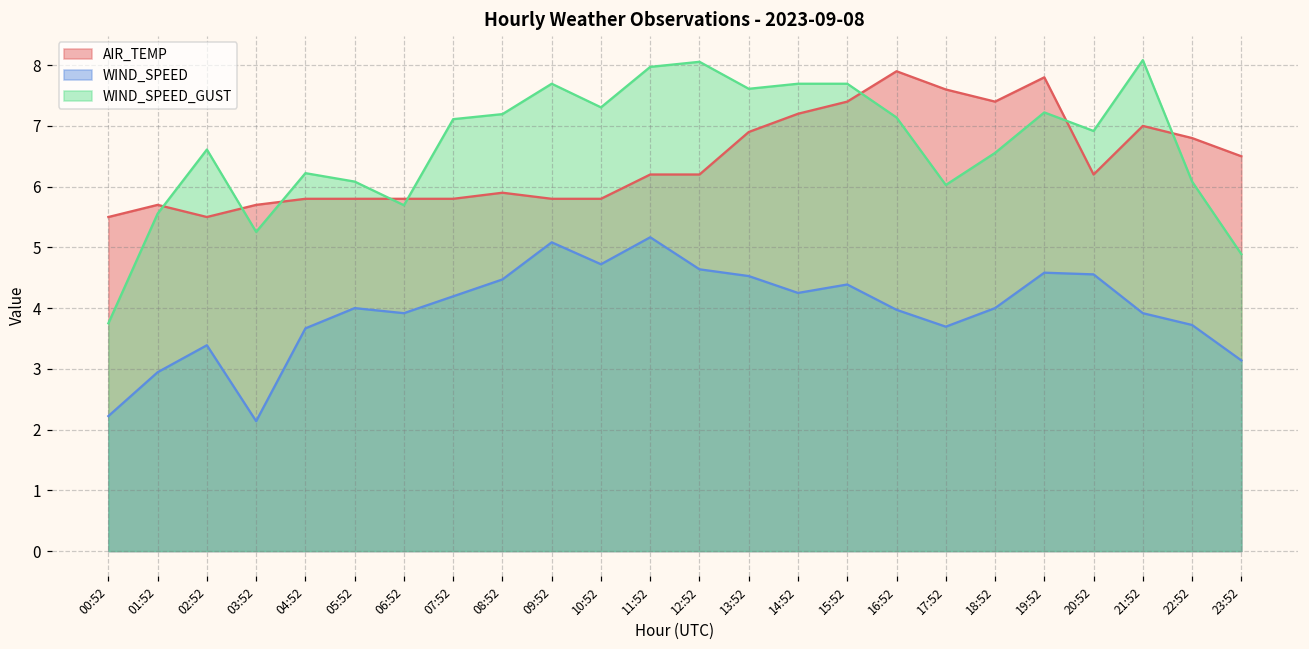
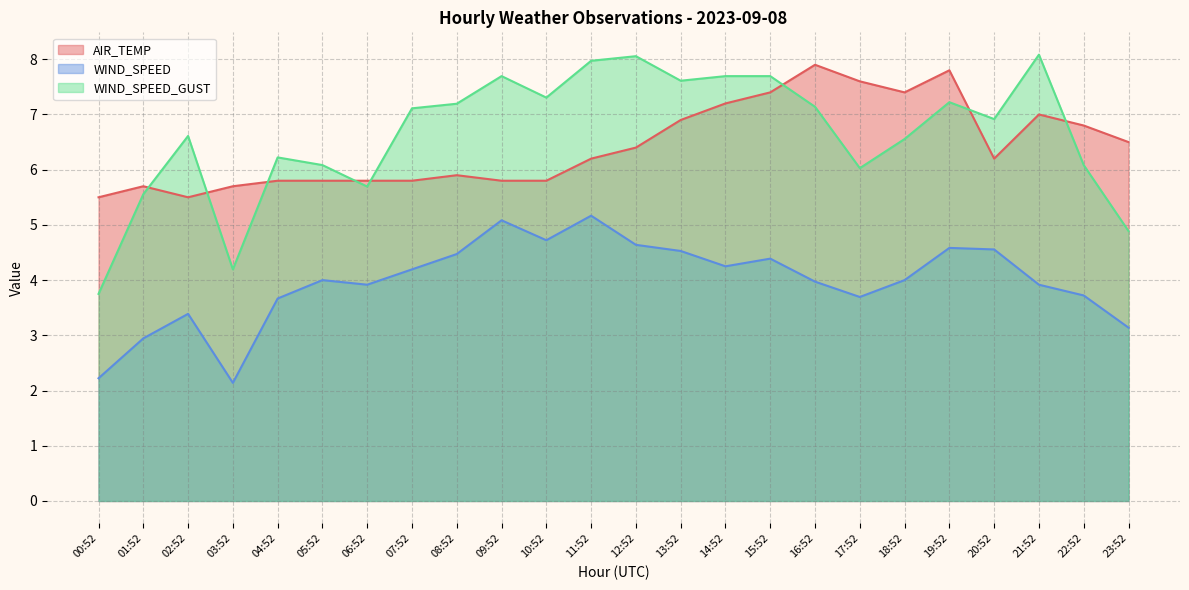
  {
    "AIR_TEMP": {
      "00:52": 5.5,
      "01:52": 5.7,
      "02:52": 5.5,
      "03:52": 5.7,
      "04:52": 5.8,
      "05:52": 5.8,
      "06:52": 5.8,
      "07:52": 5.8,
      "08:52": 5.9,
      "09:52": 5.8,
      "10:52": 5.8,
      "11:52": 6.2,
-     "12:52": 6.2,
+     "12:52": 6.4,
      "13:52": 6.9,
      "14:52": 7.2,
      "15:52": 7.4,
      "16:52": 7.9,
      "17:52": 7.6,
      "18:52": 7.4,
      "19:52": 7.8,
      "20:52": 6.2,
      "21:52": 7.0,
      "22:52": 6.8,
      "23:52": 6.5
    },
    "WIND_SPEED": {
      "00:52": 2.2,
      "01:52": 2.9,
      "02:52": 3.4,
      "03:52": 2.1,
      "04:52": 3.7,
      "05:52": 4.0,
      "06:52": 3.9,
      "07:52": 4.2,
      "08:52": 4.5,
      "09:52": 5.1,
      "10:52": 4.7,
      "11:52": 5.2,
      "12:52": 4.6,
      "13:52": 4.5,
      "14:52": 4.3,
      "15:52": 4.4,
      "16:52": 4.0,
      "17:52": 3.7,
      "18:52": 4.0,
      "19:52": 4.6,
      "20:52": 4.6,
      "21:52": 3.9,
      "22:52": 3.7,
      "23:52": 3.1
    },
    "WIND_SPEED_GUST": {
      "00:52": 3.8,
      "01:52": 5.6,
      "02:52": 6.6,
-     "03:52": 5.3,
+     "03:52": 4.2,
      "04:52": 6.2,
      "05:52": 6.1,
      "06:52": 5.7,
      "07:52": 7.1,
      "08:52": 7.2,
      "09:52": 7.7,
      "10:52": 7.3,
      "11:52": 8.0,
      "12:52": 8.1,
      "13:52": 7.6,
      "14:52": 7.7,
      "15:52": 7.7,
      "16:52": 7.1,
      "17:52": 6.0,
      "18:52": 6.6,
      "19:52": 7.2,
      "20:52": 6.9,
      "21:52": 8.1,
      "22:52": 6.1,
      "23:52": 4.9
    }
  }
